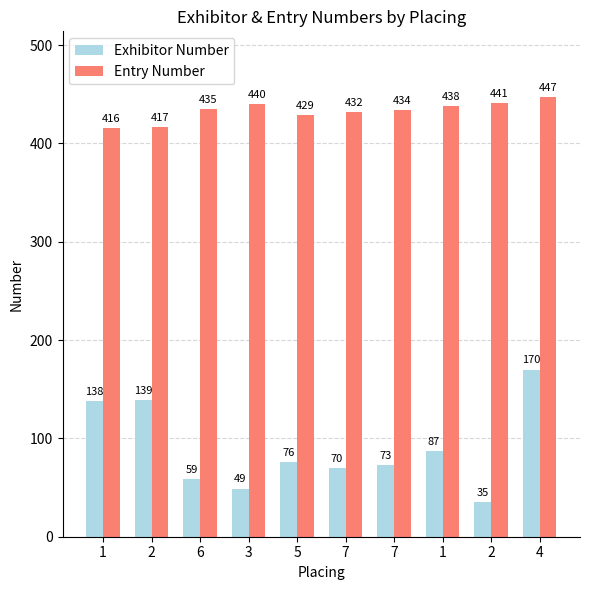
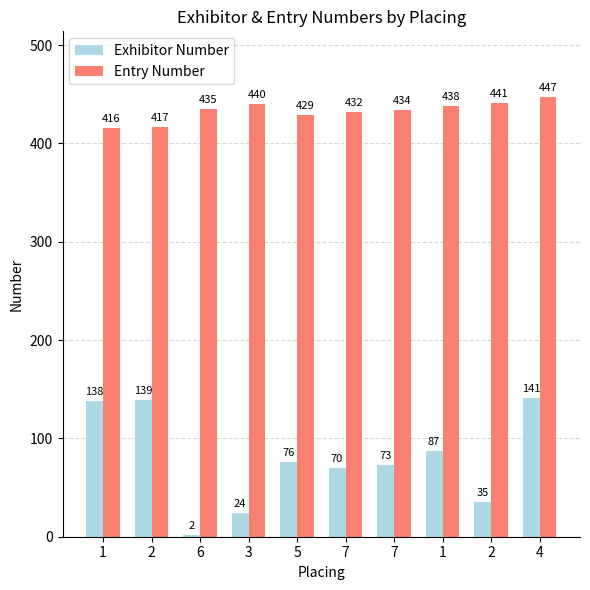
  {
    "Exhibitor Number": {
-     "6": 59,
-     "3": 49,
+     "6": 2,
+     "3": 24,
      "5": 76,
-     "4": 170
+     "4": 141
    },
    "Entry Number": {
      "6": 435,
      "3": 440,
      "5": 429,
      "4": 447
    }
  }
